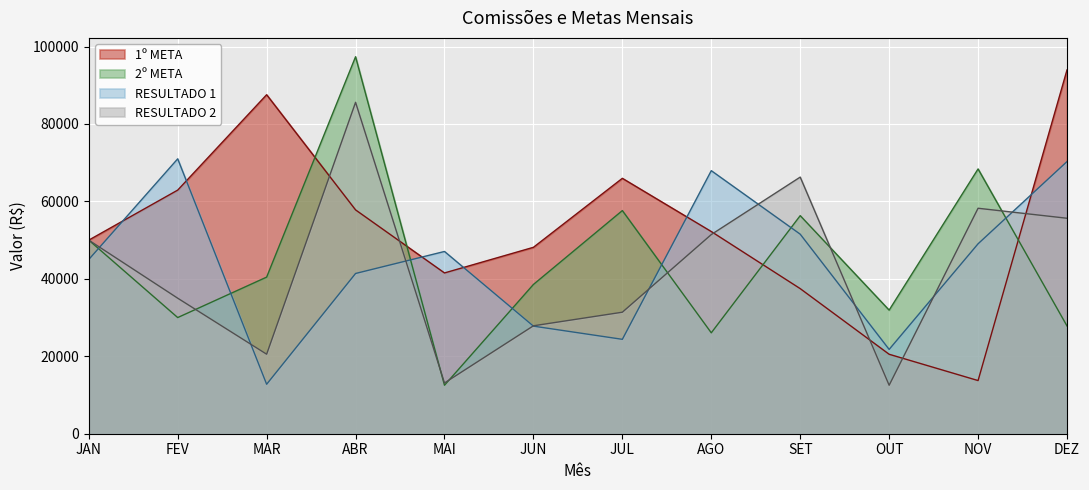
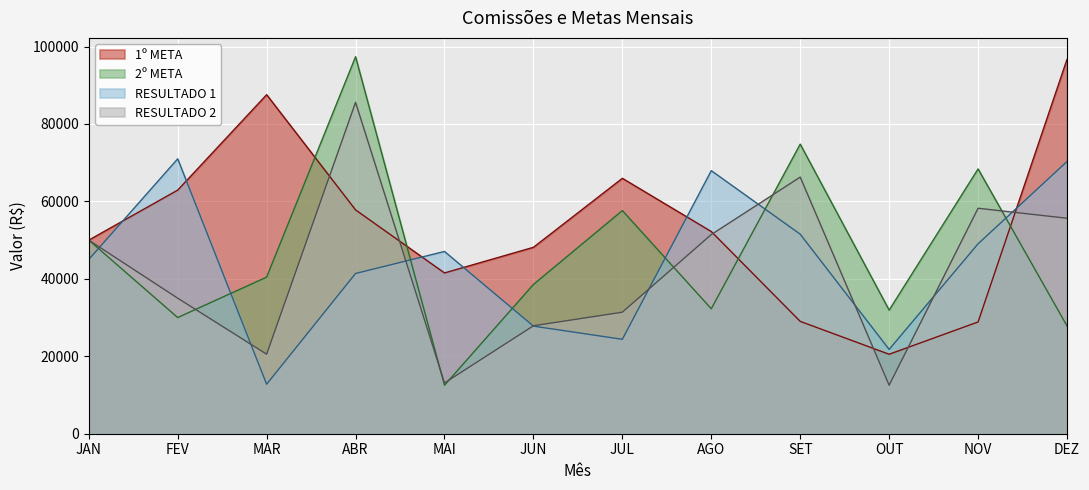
  {
    "1º META": {
      "FEV": 63000,
      "MAR": 88000,
      "ABR": 58000,
      "MAI": 42000,
      "JUN": 48000,
      "JUL": 66000,
      "AGO": 52000,
-     "SET": 37000,
+     "SET": 29000,
      "OUT": 21000,
-     "NOV": 14000,
-     "DEZ": 94000
+     "NOV": 29000,
+     "DEZ": 97000
    },
    "2º META": {
      "FEV": 30000,
      "MAR": 40000,
      "ABR": 97000,
      "JUN": 39000,
      "JUL": 58000,
-     "AGO": 26000,
-     "SET": 56000,
+     "AGO": 32000,
+     "SET": 75000,
      "OUT": 32000,
      "NOV": 68000,
      "DEZ": 28000
    }
  }
